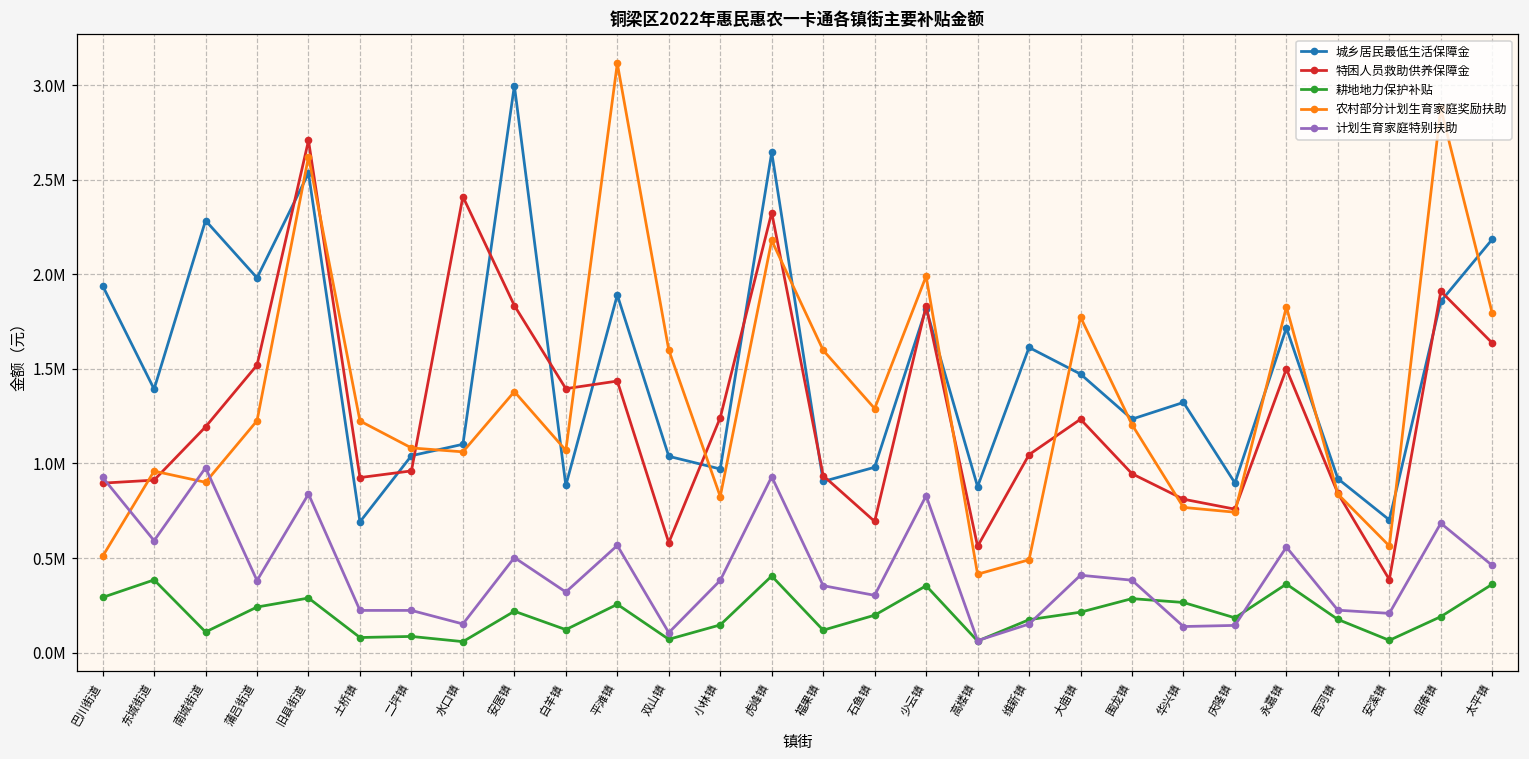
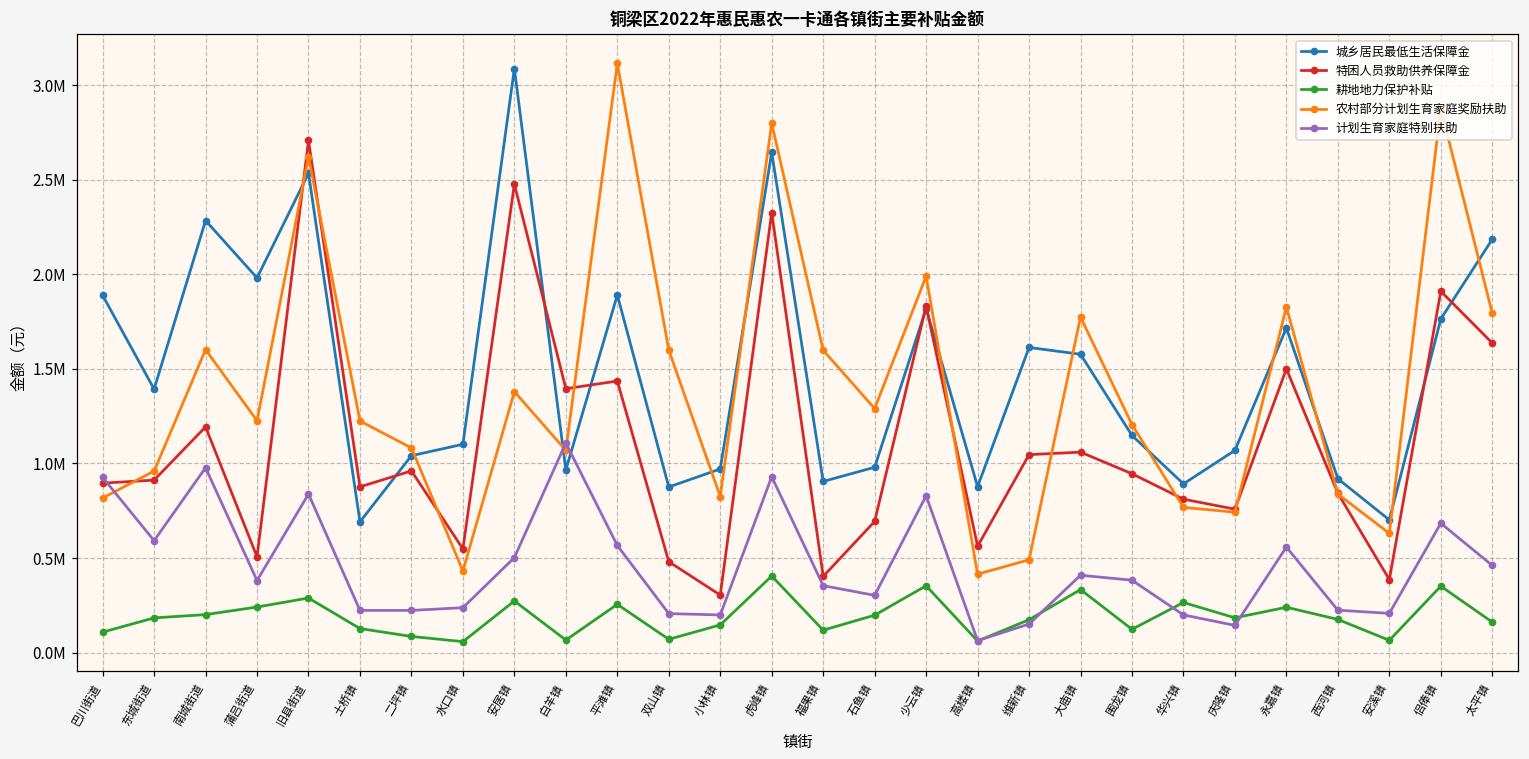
  {
    "城乡居民最低生活保障金": {
-     "巴川街道": 1940000,
+     "巴川街道": 1890000,
      "东城街道": 1390000,
      "南城街道": 2280000,
      "蒲吕街道": 1980000,
      "旧县街道": 2530000,
      "土桥镇": 690000,
      "二坪镇": 1040000,
      "水口镇": 1100000,
-     "安居镇": 3000000,
-     "白羊镇": 880000,
+     "安居镇": 3090000,
+     "白羊镇": 970000,
      "平滩镇": 1890000,
-     "双山镇": 1040000,
+     "双山镇": 880000,
      "小林镇": 970000,
      "虎峰镇": 2640000,
      "福果镇": 910000,
      "石鱼镇": 980000,
      "高楼镇": 880000,
      "维新镇": 1610000,
-     "大庙镇": 1470000,
-     "围龙镇": 1230000,
-     "华兴镇": 1320000,
-     "庆隆镇": 900000,
+     "大庙镇": 1580000,
+     "围龙镇": 1150000,
+     "华兴镇": 890000,
+     "庆隆镇": 1070000,
      "永嘉镇": 1720000,
      "西河镇": 920000,
      "安溪镇": 700000,
-     "侣俸镇": 1860000,
+     "侣俸镇": 1760000,
      "太平镇": 2190000
    },
    "特困人员救助供养保障金": {
      "巴川街道": 900000,
      "东城街道": 910000,
      "南城街道": 1190000,
-     "蒲吕街道": 1520000,
+     "蒲吕街道": 510000,
      "旧县街道": 2710000,
-     "土桥镇": 930000,
+     "土桥镇": 880000,
      "二坪镇": 960000,
-     "水口镇": 2410000,
-     "安居镇": 1830000,
+     "水口镇": 550000,
+     "安居镇": 2480000,
      "白羊镇": 1400000,
      "平滩镇": 1440000,
-     "双山镇": 580000,
-     "小林镇": 1240000,
+     "双山镇": 480000,
+     "小林镇": 300000,
      "虎峰镇": 2330000,
-     "福果镇": 940000,
+     "福果镇": 400000,
      "石鱼镇": 690000,
      "高楼镇": 560000,
      "维新镇": 1050000,
-     "大庙镇": 1230000,
+     "大庙镇": 1060000,
      "围龙镇": 950000,
      "华兴镇": 810000,
      "庆隆镇": 760000,
      "永嘉镇": 1500000,
      "安溪镇": 390000,
      "侣俸镇": 1910000,
      "太平镇": 1640000
    },
    "耕地地力保护补贴": {
-     "巴川街道": 290000,
-     "东城街道": 380000,
-     "南城街道": 110000,
+     "巴川街道": 110000,
+     "东城街道": 180000,
+     "南城街道": 200000,
      "蒲吕街道": 240000,
      "旧县街道": 290000,
-     "土桥镇": 80000,
+     "土桥镇": 130000,
      "二坪镇": 90000,
      "水口镇": 60000,
-     "安居镇": 220000,
-     "白羊镇": 120000,
+     "安居镇": 270000,
+     "白羊镇": 70000,
      "平滩镇": 260000,
      "双山镇": 70000,
      "小林镇": 150000,
      "虎峰镇": 400000,
      "福果镇": 120000,
      "石鱼镇": 200000,
      "少云镇": 350000,
      "维新镇": 170000,
-     "大庙镇": 210000,
-     "围龙镇": 290000,
+     "大庙镇": 330000,
+     "围龙镇": 120000,
      "华兴镇": 270000,
      "庆隆镇": 180000,
-     "永嘉镇": 360000,
+     "永嘉镇": 240000,
      "西河镇": 180000,
      "安溪镇": 70000,
-     "侣俸镇": 190000,
-     "太平镇": 360000
+     "侣俸镇": 350000,
+     "太平镇": 160000
    },
    "农村部分计划生育家庭奖励扶助": {
-     "巴川街道": 510000,
+     "巴川街道": 820000,
      "东城街道": 960000,
-     "南城街道": 900000,
+     "南城街道": 1600000,
      "蒲吕街道": 1230000,
      "旧县街道": 2620000,
      "土桥镇": 1220000,
      "二坪镇": 1080000,
-     "水口镇": 1060000,
+     "水口镇": 430000,
      "安居镇": 1380000,
      "白羊镇": 1070000,
      "平滩镇": 3110000,
      "双山镇": 1600000,
      "小林镇": 830000,
-     "虎峰镇": 2180000,
+     "虎峰镇": 2800000,
      "福果镇": 1600000,
      "石鱼镇": 1290000,
      "少云镇": 1990000,
      "高楼镇": 410000,
      "维新镇": 490000,
      "大庙镇": 1770000,
      "围龙镇": 1210000,
      "华兴镇": 770000,
      "庆隆镇": 740000,
      "永嘉镇": 1830000,
-     "安溪镇": 560000,
+     "安溪镇": 630000,
      "太平镇": 1790000
    },
    "计划生育家庭特别扶助": {
      "巴川街道": 930000,
      "东城街道": 590000,
      "南城街道": 980000,
      "蒲吕街道": 380000,
      "旧县街道": 840000,
      "土桥镇": 220000,
      "二坪镇": 220000,
-     "水口镇": 150000,
+     "水口镇": 240000,
      "安居镇": 500000,
-     "白羊镇": 320000,
+     "白羊镇": 1110000,
      "平滩镇": 570000,
-     "双山镇": 110000,
-     "小林镇": 380000,
+     "双山镇": 210000,
+     "小林镇": 200000,
      "虎峰镇": 930000,
      "福果镇": 350000,
      "石鱼镇": 300000,
      "少云镇": 830000,
      "维新镇": 150000,
      "大庙镇": 410000,
      "围龙镇": 380000,
-     "华兴镇": 140000,
+     "华兴镇": 200000,
      "庆隆镇": 140000,
      "永嘉镇": 560000,
      "西河镇": 220000,
      "安溪镇": 210000,
      "侣俸镇": 680000,
      "太平镇": 460000
    }
  }
